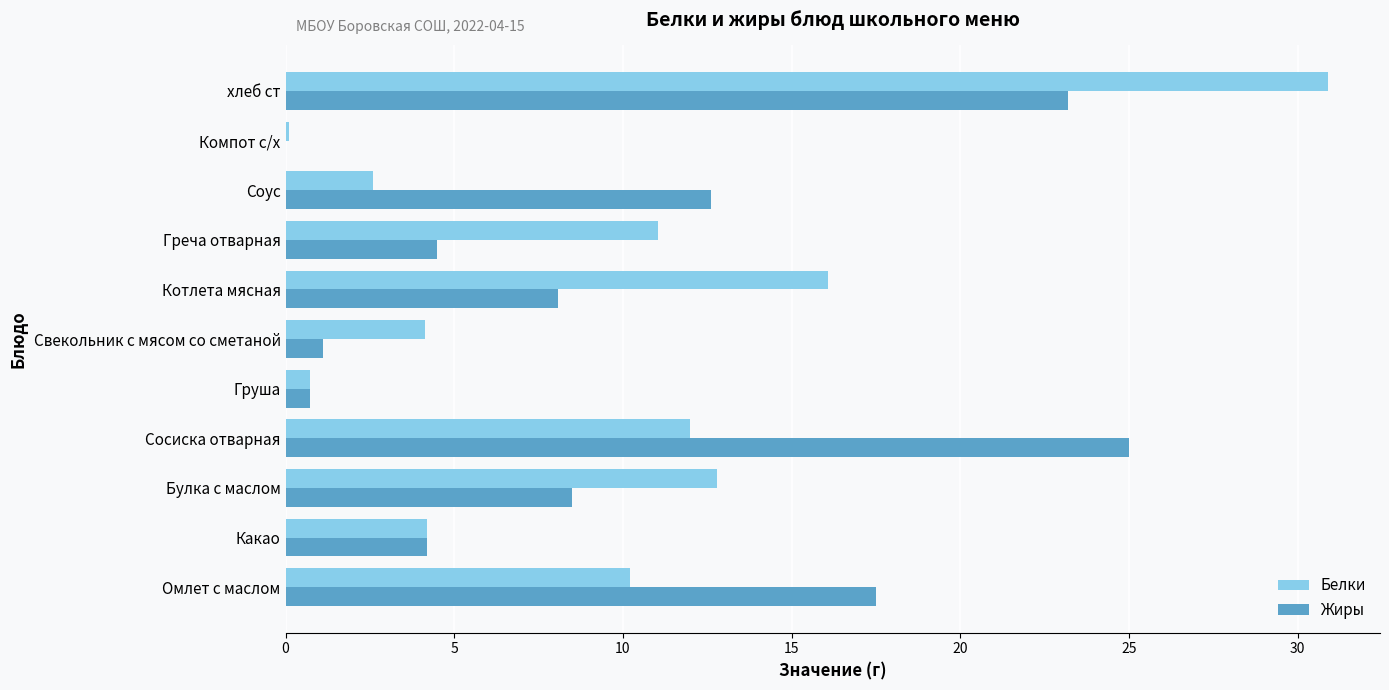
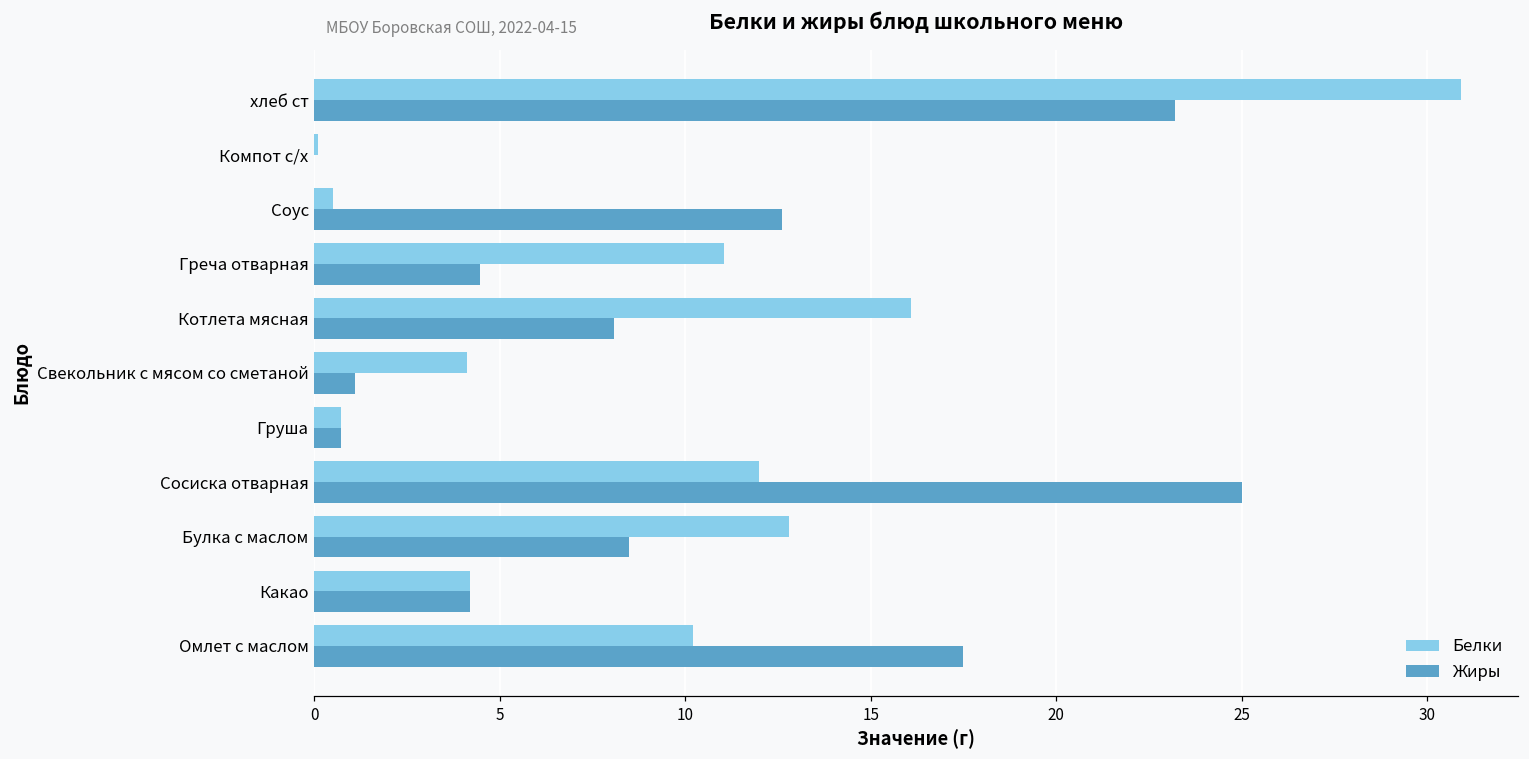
  {
    "Белки": {
      "хлеб ст": 30.9,
      "Компот с/х": 0.1,
-     "Соус": 2.6,
+     "Соус": 0.5,
      "Греча отварная": 11.1,
      "Котлета мясная": 16.1,
      "Свекольник с мясом со сметаной": 4.1,
      "Груша": 0.7,
      "Сосиска отварная": 12.0,
      "Булка с маслом": 12.8,
      "Какао": 4.2,
      "Омлет с маслом": 10.2
    },
    "Жиры": {
      "хлеб ст": 23.2,
      "Компот с/х": 0.0,
      "Соус": 12.6,
      "Греча отварная": 4.5,
      "Котлета мясная": 8.1,
      "Свекольник с мясом со сметаной": 1.1,
      "Груша": 0.7,
      "Сосиска отварная": 25.0,
      "Булка с маслом": 8.5,
      "Какао": 4.2,
      "Омлет с маслом": 17.5
    }
  }
